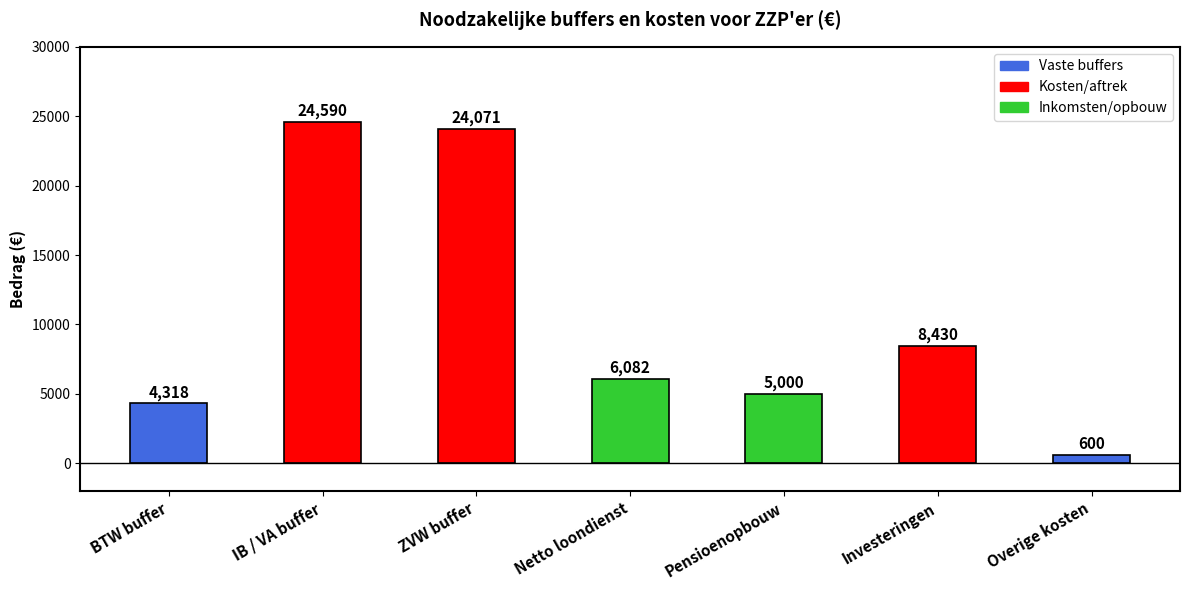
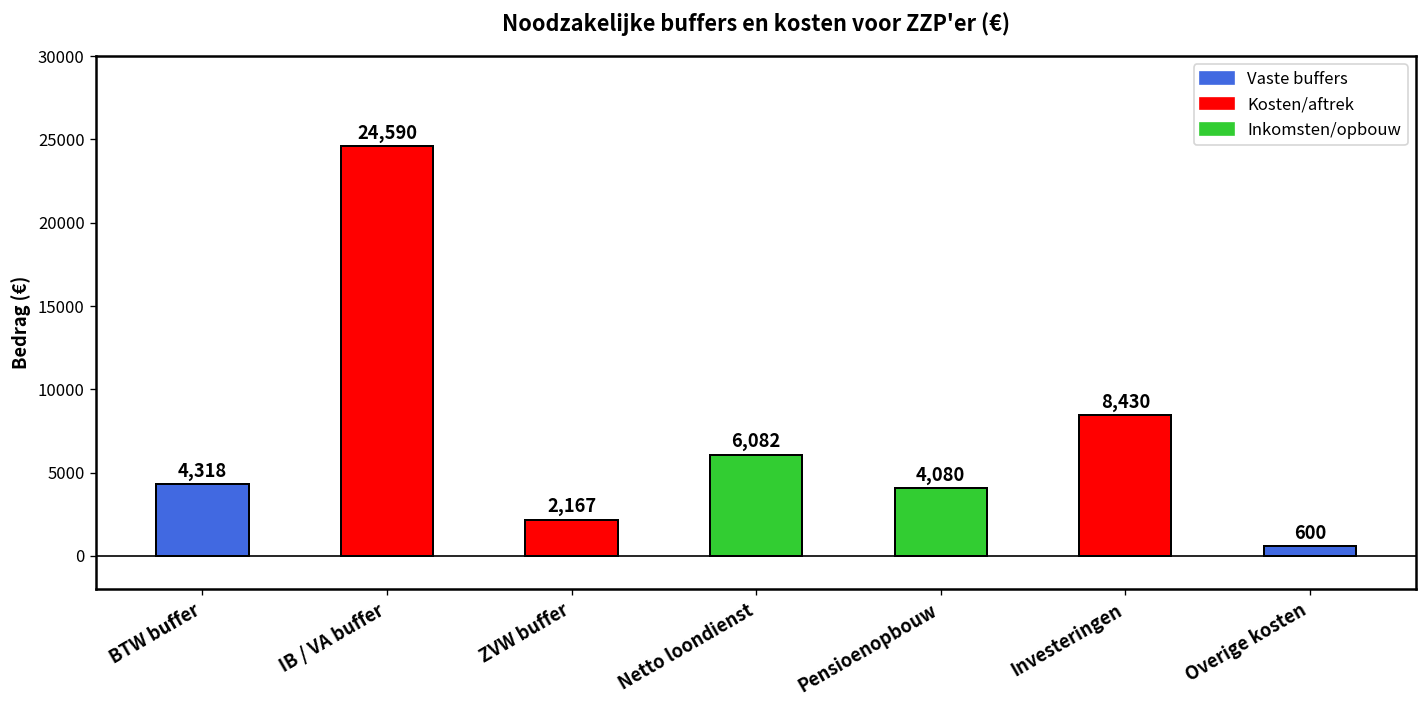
  {
    "BTW buffer": "4,318",
    "IB / VA buffer": "24,590",
-   "ZVW buffer": "24,071",
+   "ZVW buffer": "2,167",
    "Netto loondienst": "6,082",
-   "Pensioenopbouw": "5,000",
+   "Pensioenopbouw": "4,080",
    "Investeringen": "8,430",
    "Overige kosten": "600"
  }
